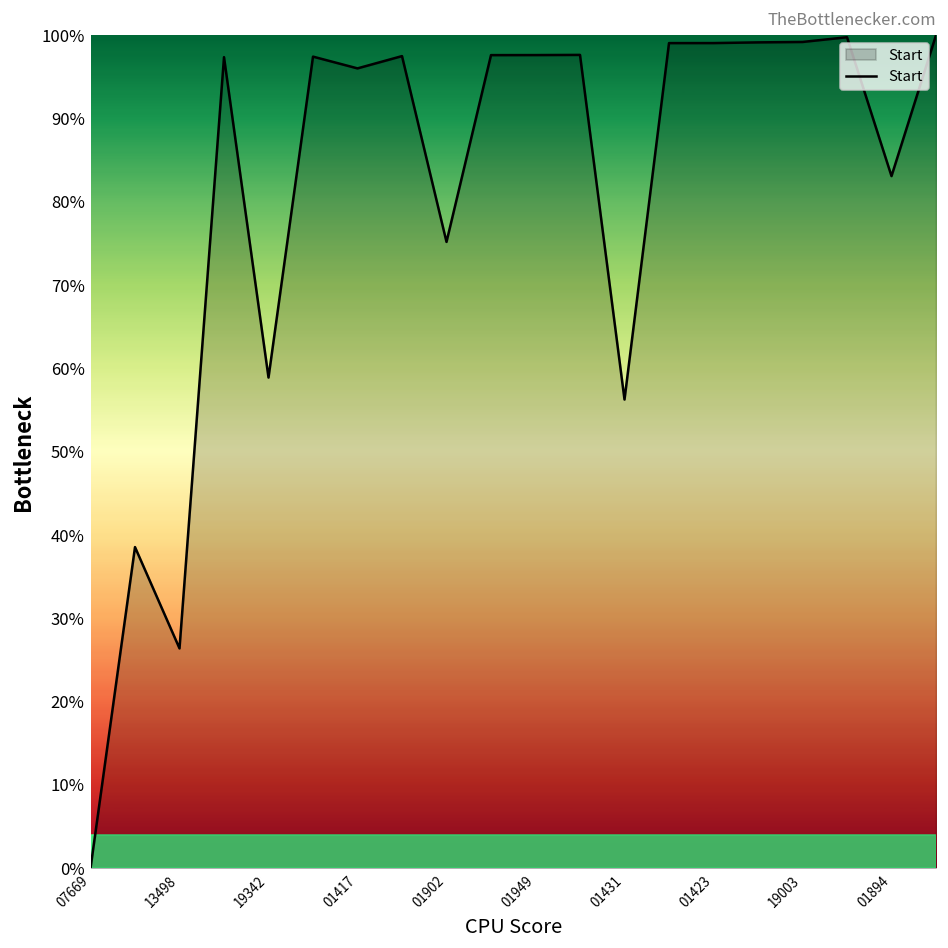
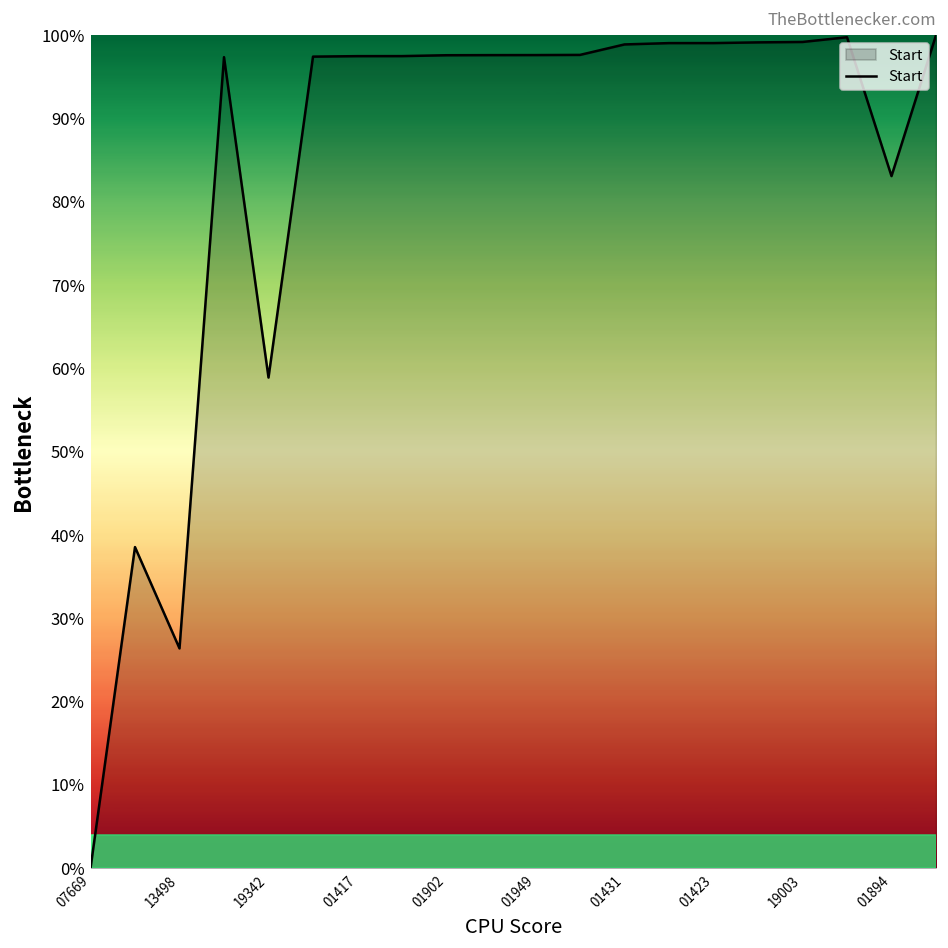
  {
    "13498": "26%",
    "19342": "59%",
-   "01417": "96%",
-   "01902": "75%",
+   "01417": "97%",
+   "01902": "98%",
    "01949": "98%",
-   "01431": "56%",
+   "01431": "99%",
    "01423": "99%",
    "19003": "99%",
    "01894": "83%"
  }
